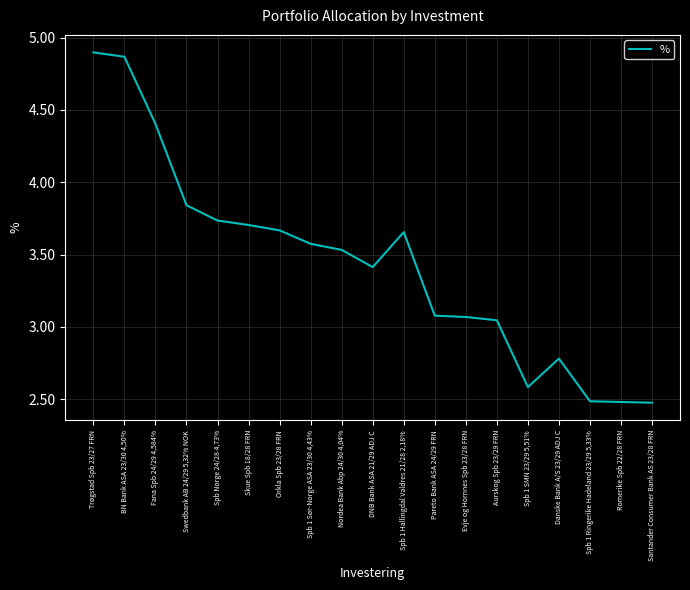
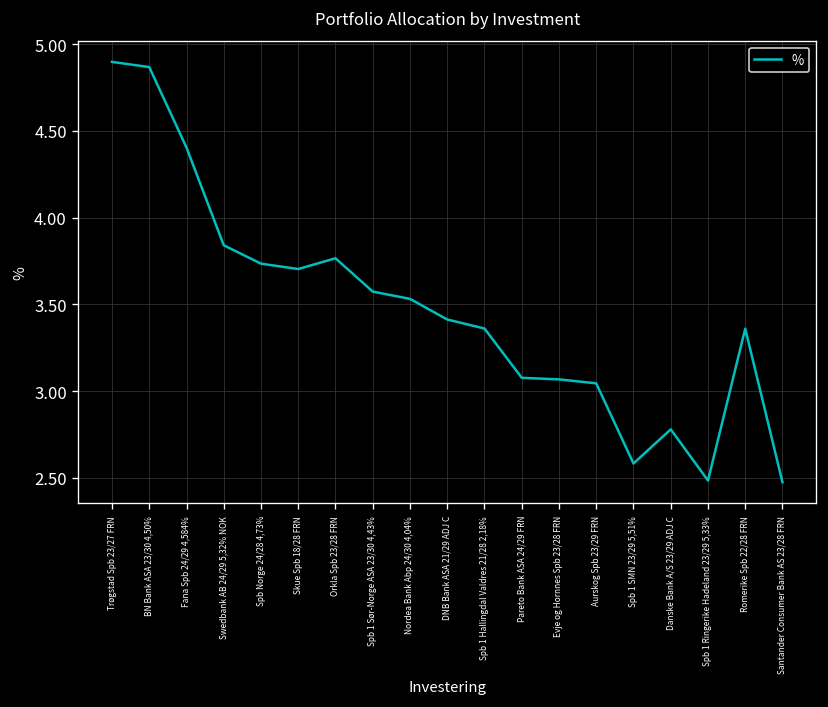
  {
    "Trøgstad Spb 23/27 FRN": 4.90,
    "BN Bank ASA 23/30 4,50%": 4.87,
    "Fana Spb 24/29 4,584%": 4.40,
    "Swedbank AB 24/29 5,32% NOK": 3.84,
    "Spb Norge 24/28 4,73%": 3.74,
    "Skue Spb 18/28 FRN": 3.70,
-   "Orkla Spb 23/28 FRN": 3.67,
+   "Orkla Spb 23/28 FRN": 3.77,
    "Spb 1 Sør-Norge ASA 23/30 4,43%": 3.57,
    "Nordea Bank Abp 24/30 4,04%": 3.53,
    "DNB Bank ASA 21/29 ADJ C": 3.41,
-   "Spb 1 Hallingdal Valdres 21/28 2,18%": 3.66,
+   "Spb 1 Hallingdal Valdres 21/28 2,18%": 3.36,
    "Pareto Bank ASA 24/29 FRN": 3.08,
    "Evje og Hornnes Spb 23/28 FRN": 3.07,
    "Aurskog Spb 23/29 FRN": 3.05,
    "Spb 1 SMN 23/29 5,51%": 2.58,
    "Danske Bank A/S 23/29 ADJ C": 2.78,
    "Spb 1 Ringerike Hadeland 23/29 5,33%": 2.49,
-   "Romerike Spb 22/28 FRN": 2.48,
+   "Romerike Spb 22/28 FRN": 3.36,
    "Santander Consumer Bank AS 23/28 FRN": 2.48
  }
